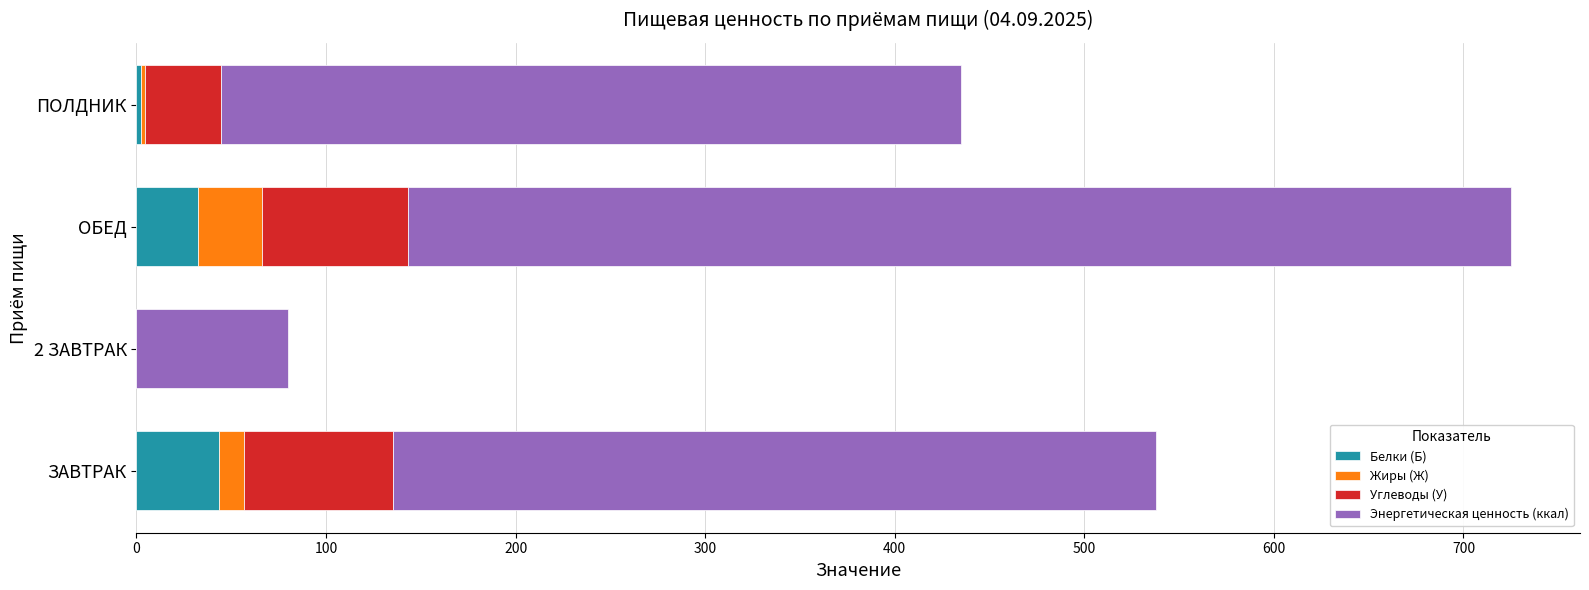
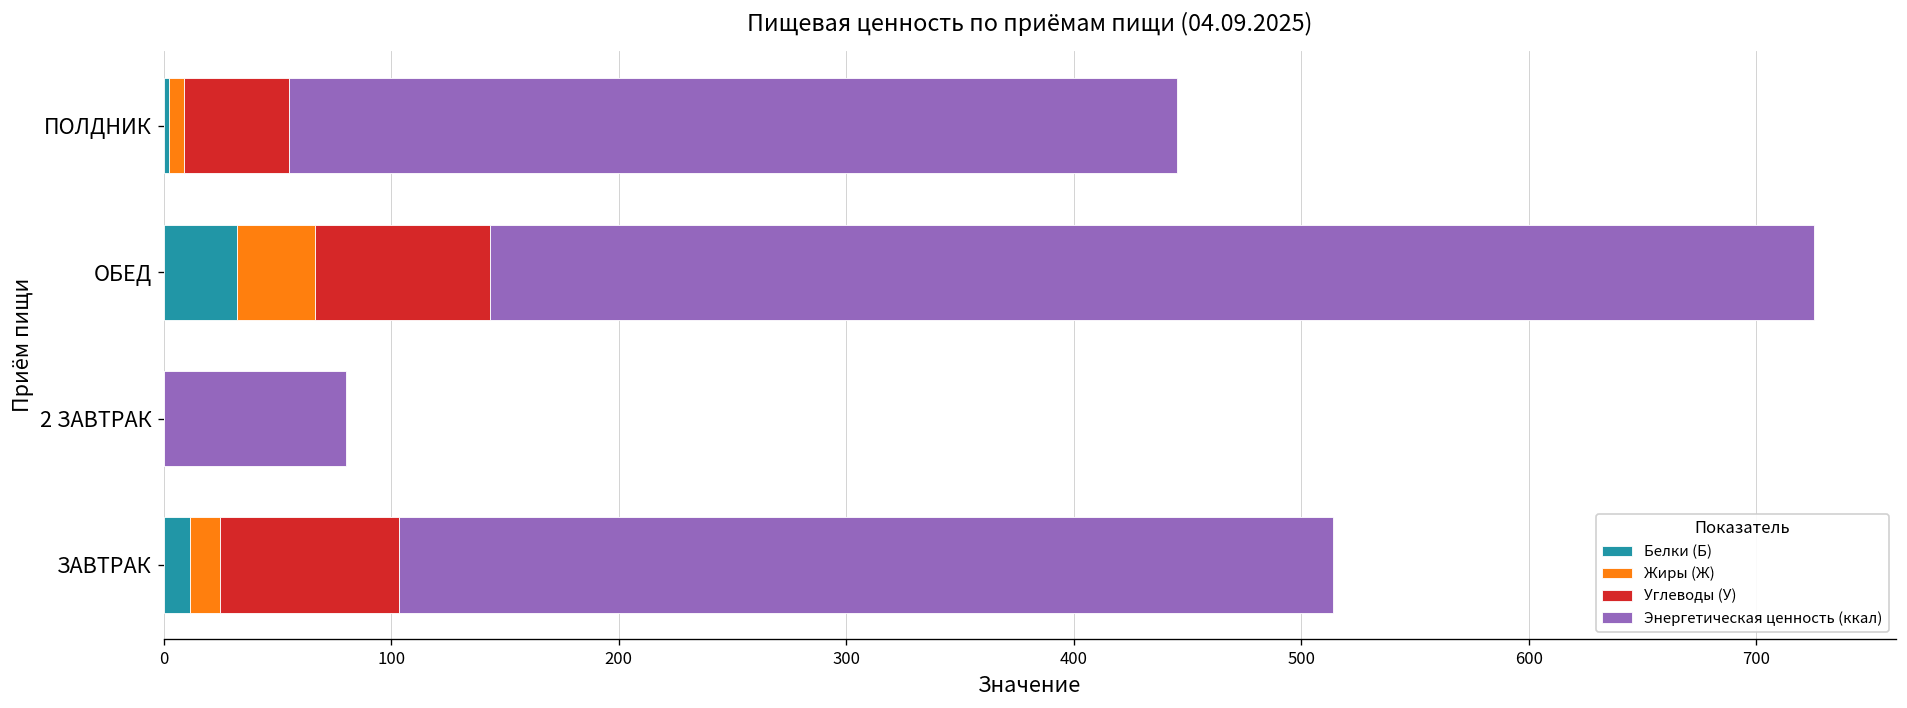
  {
    "Белки (Б)": {
      "ПОЛДНИК": 3,
      "ОБЕД": 32,
      "2 ЗАВТРАК": 0,
-     "ЗАВТРАК": 43
+     "ЗАВТРАК": 11
    },
    "Жиры (Ж)": {
-     "ПОЛДНИК": 2,
+     "ПОЛДНИК": 7,
      "ОБЕД": 34,
      "2 ЗАВТРАК": 0,
      "ЗАВТРАК": 13
    },
    "Углеводы (У)": {
-     "ПОЛДНИК": 40,
+     "ПОЛДНИК": 46,
      "ОБЕД": 77,
      "2 ЗАВТРАК": 0,
      "ЗАВТРАК": 79
    },
    "Энергетическая ценность (ккал)": {
      "ПОЛДНИК": 390,
      "ОБЕД": 582,
      "2 ЗАВТРАК": 80,
-     "ЗАВТРАК": 403
+     "ЗАВТРАК": 411
    }
  }
